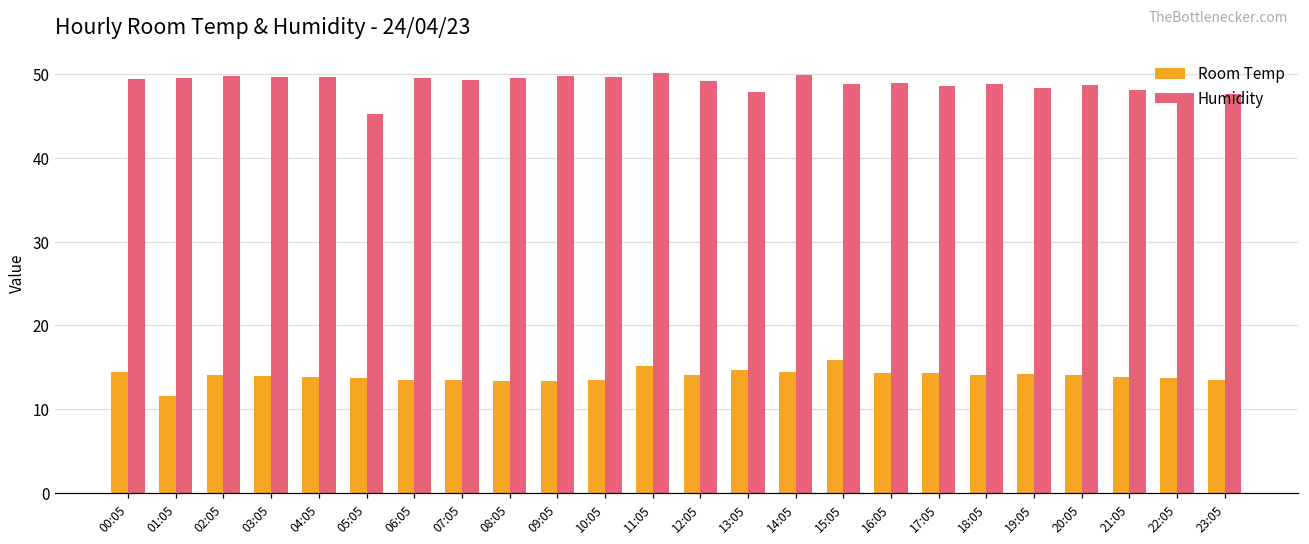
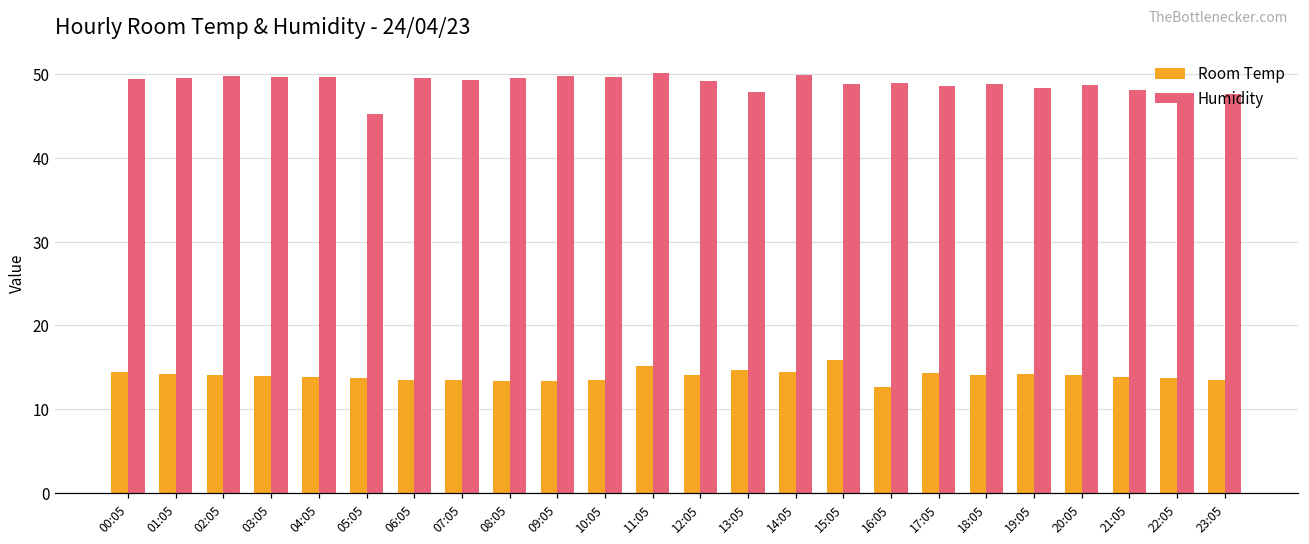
  {
    "Room Temp": {
      "00:05": 14,
-     "01:05": 12,
+     "01:05": 14,
      "02:05": 14,
      "03:05": 14,
      "04:05": 14,
      "05:05": 14,
      "06:05": 14,
      "07:05": 13,
      "08:05": 13,
      "09:05": 13,
      "10:05": 13,
      "11:05": 15,
      "12:05": 14,
      "13:05": 15,
      "14:05": 14,
      "15:05": 16,
-     "16:05": 14,
+     "16:05": 13,
      "17:05": 14,
      "18:05": 14,
      "19:05": 14,
      "20:05": 14,
      "21:05": 14,
      "22:05": 14,
      "23:05": 13
    },
    "Humidity": {
      "00:05": 49,
      "01:05": 50,
      "02:05": 50,
      "03:05": 50,
      "04:05": 50,
      "05:05": 45,
      "06:05": 50,
      "07:05": 49,
      "08:05": 50,
      "09:05": 50,
      "10:05": 50,
      "11:05": 50,
      "12:05": 49,
      "13:05": 48,
      "14:05": 50,
      "15:05": 49,
      "16:05": 49,
      "17:05": 49,
      "18:05": 49,
      "19:05": 48,
      "20:05": 49,
      "21:05": 48,
      "22:05": 48,
      "23:05": 48
    }
  }
